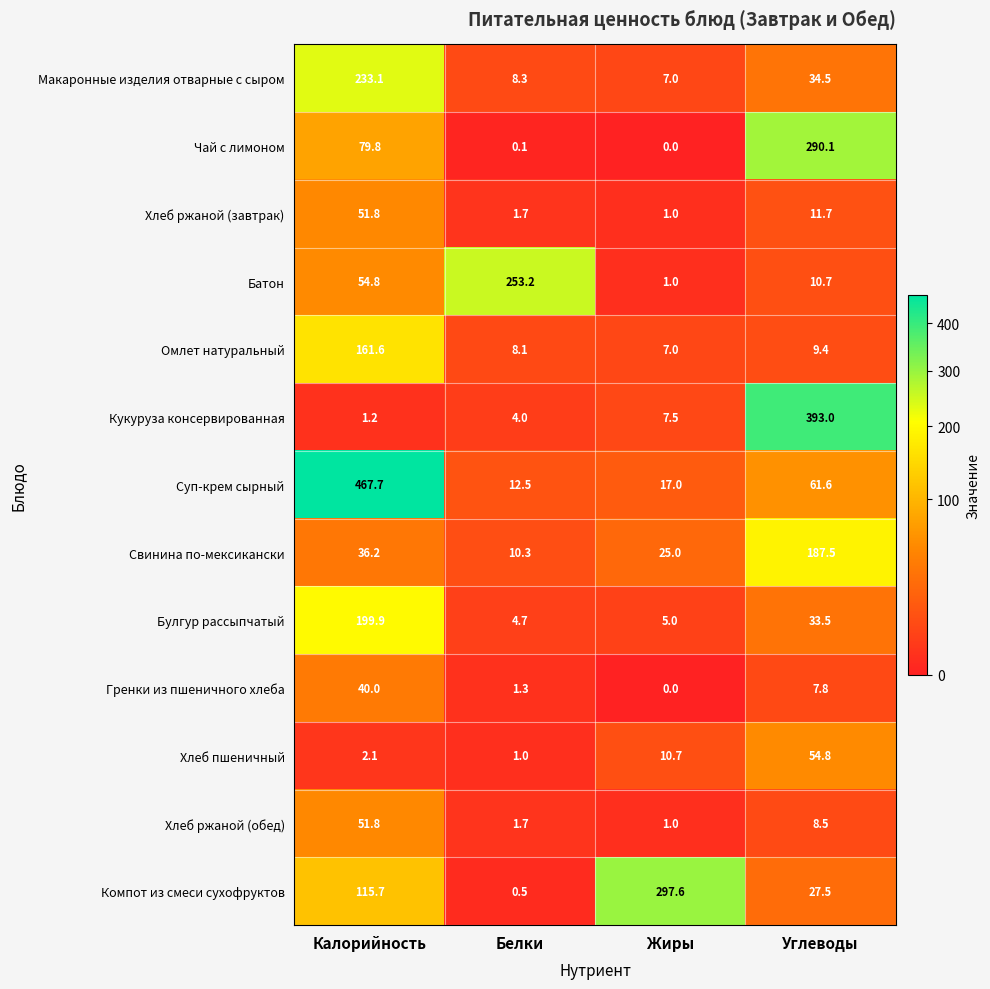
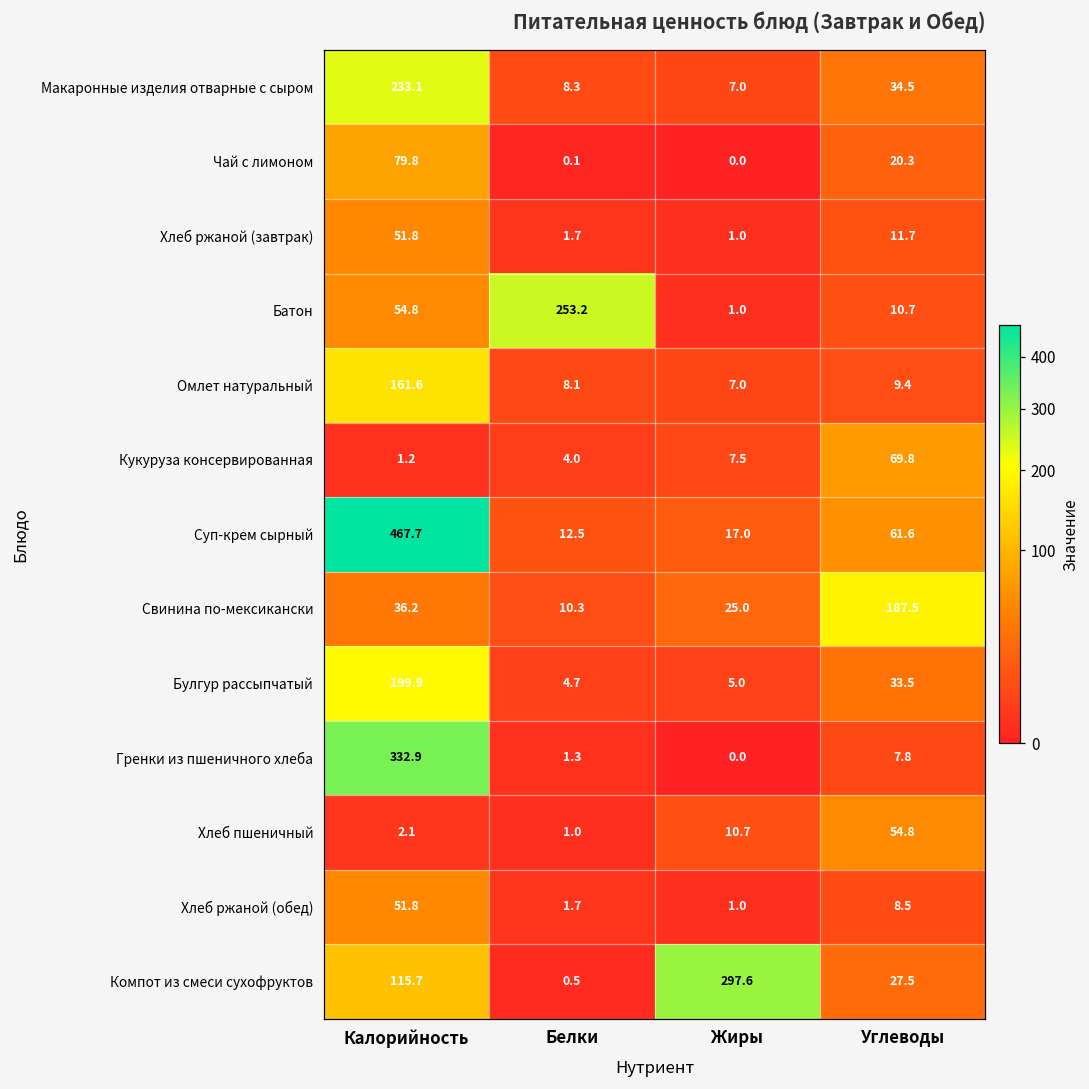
  {
    "Макаронные изделия отварные с сыром": {
      "Калорийность": 233.1,
      "Белки": 8.3,
      "Жиры": 7.0,
      "Углеводы": 34.5
    },
    "Чай с лимоном": {
      "Калорийность": 79.8,
      "Белки": 0.1,
      "Жиры": 0.0,
-     "Углеводы": 290.1
+     "Углеводы": 20.3
    },
    "Хлеб ржаной (завтрак)": {
      "Калорийность": 51.8,
      "Белки": 1.7,
      "Жиры": 1.0,
      "Углеводы": 11.7
    },
    "Батон": {
      "Калорийность": 54.8,
      "Белки": 253.2,
      "Жиры": 1.0,
      "Углеводы": 10.7
    },
    "Омлет натуральный": {
      "Калорийность": 161.6,
      "Белки": 8.1,
      "Жиры": 7.0,
      "Углеводы": 9.4
    },
    "Кукуруза консервированная": {
      "Калорийность": 1.2,
      "Белки": 4.0,
      "Жиры": 7.5,
-     "Углеводы": 393.0
+     "Углеводы": 69.8
    },
    "Суп-крем сырный": {
      "Калорийность": 467.7,
      "Белки": 12.5,
      "Жиры": 17.0,
      "Углеводы": 61.6
    },
    "Свинина по-мексикански": {
      "Калорийность": 36.2,
      "Белки": 10.3,
      "Жиры": 25.0,
      "Углеводы": 187.5
    },
    "Булгур рассыпчатый": {
      "Калорийность": 199.9,
      "Белки": 4.7,
      "Жиры": 5.0,
      "Углеводы": 33.5
    },
    "Гренки из пшеничного хлеба": {
-     "Калорийность": 40.0,
+     "Калорийность": 332.9,
      "Белки": 1.3,
      "Жиры": 0.0,
      "Углеводы": 7.8
    },
    "Хлеб пшеничный": {
      "Калорийность": 2.1,
      "Белки": 1.0,
      "Жиры": 10.7,
      "Углеводы": 54.8
    },
    "Хлеб ржаной (обед)": {
      "Калорийность": 51.8,
      "Белки": 1.7,
      "Жиры": 1.0,
      "Углеводы": 8.5
    },
    "Компот из смеси сухофруктов": {
      "Калорийность": 115.7,
      "Белки": 0.5,
      "Жиры": 297.6,
      "Углеводы": 27.5
    }
  }
